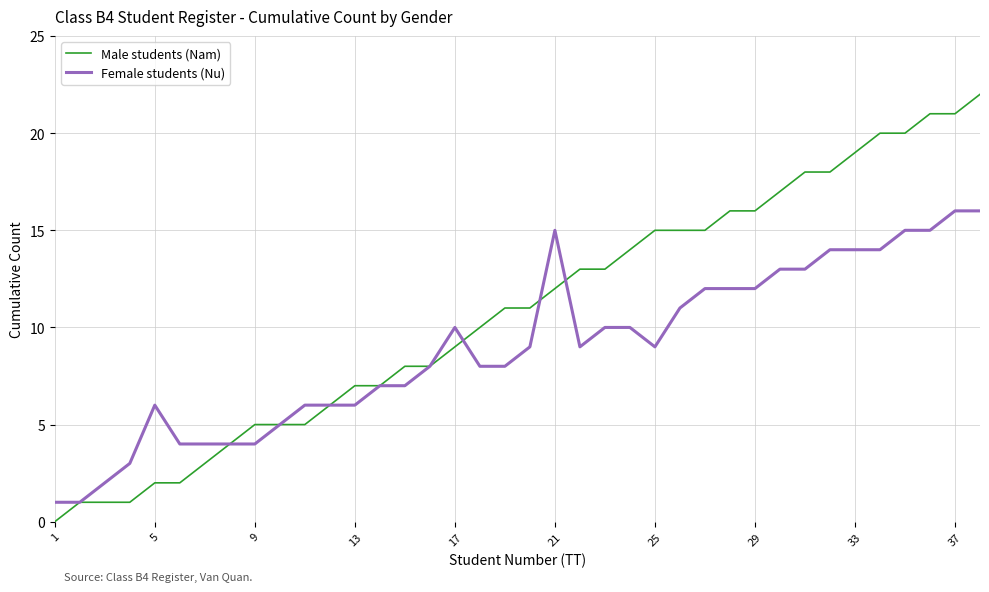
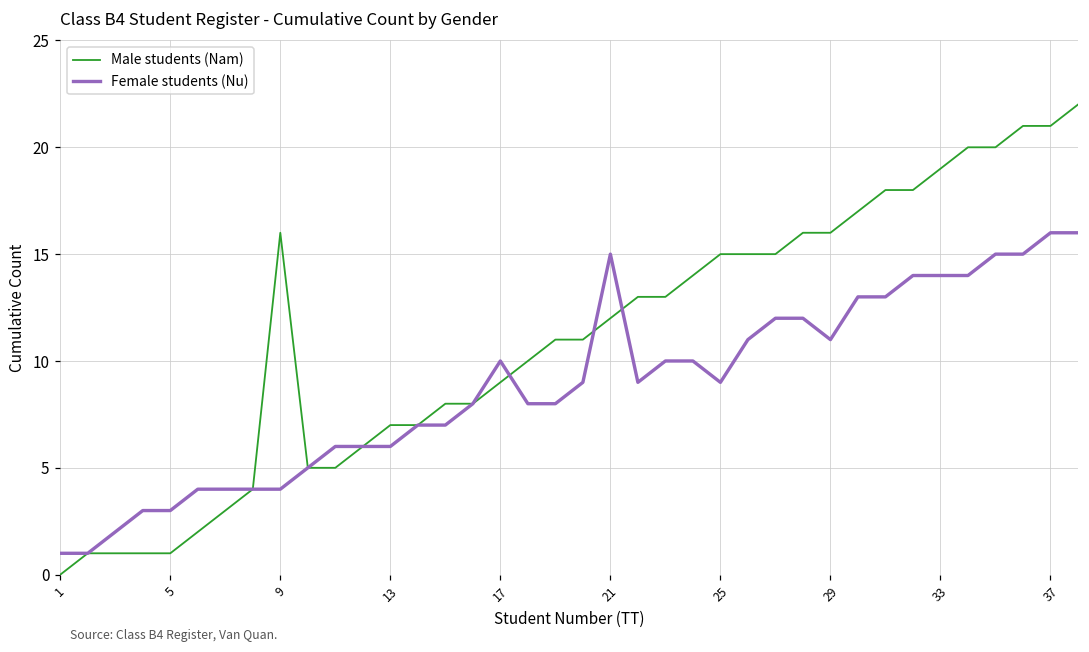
  {
    "Male students (Nam)": {
      "1": 0,
-     "5": 2,
-     "9": 5,
+     "5": 1,
+     "9": 16,
      "13": 7,
      "17": 9,
      "21": 12,
      "25": 15,
      "29": 16,
      "33": 19,
      "37": 21
    },
    "Female students (Nu)": {
      "1": 1,
-     "5": 6,
+     "5": 3,
      "9": 4,
      "13": 6,
      "17": 10,
      "21": 15,
      "25": 9,
-     "29": 12,
+     "29": 11,
      "33": 14,
      "37": 16
    }
  }
